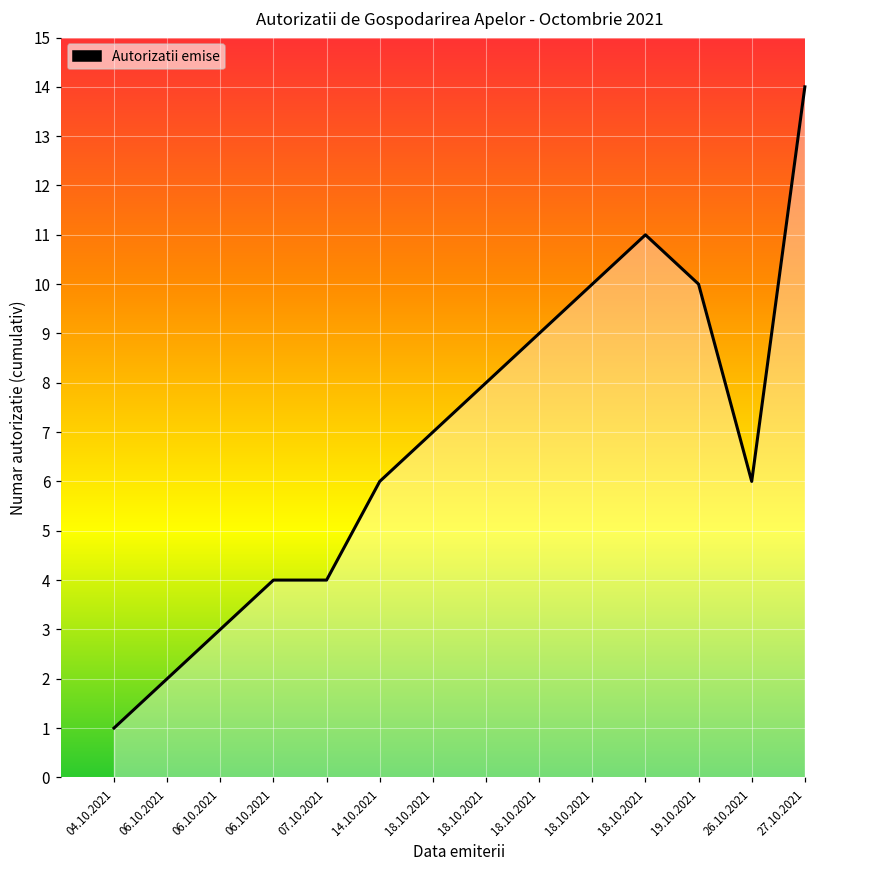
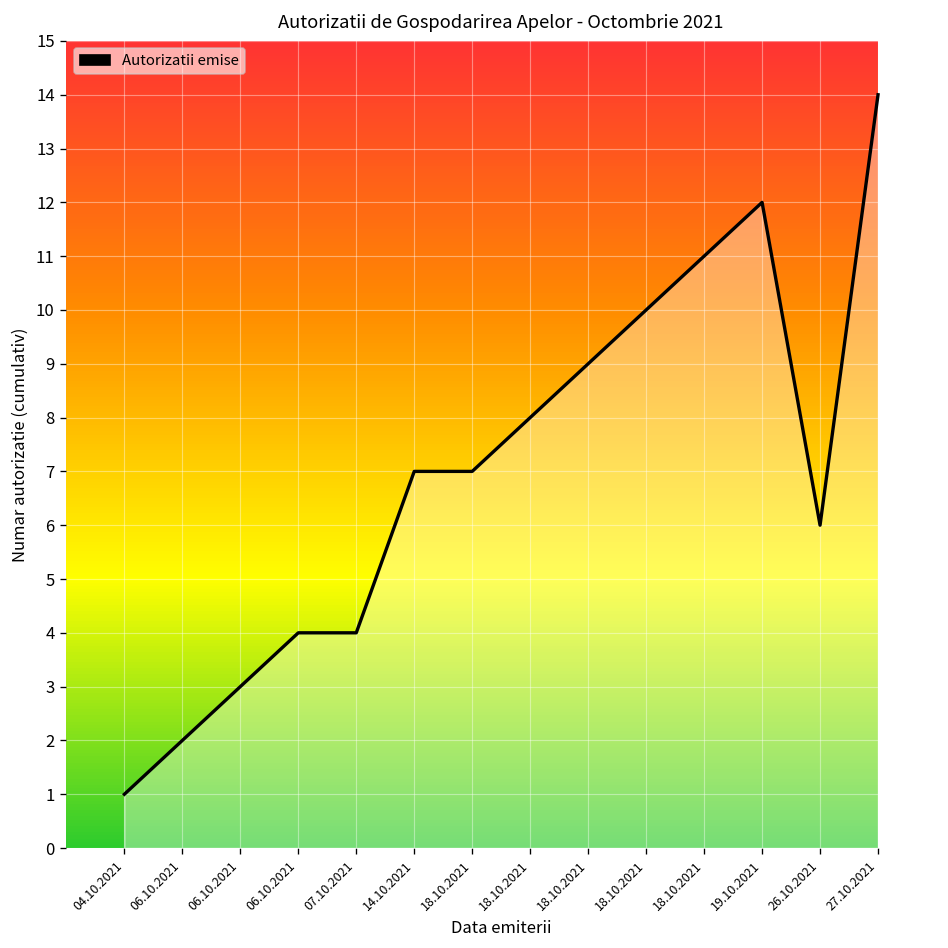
  {
    "04.10.2021": 1,
    "07.10.2021": 4,
-   "14.10.2021": 6,
-   "19.10.2021": 10,
+   "14.10.2021": 7,
+   "19.10.2021": 12,
    "26.10.2021": 6,
    "27.10.2021": 14
  }
